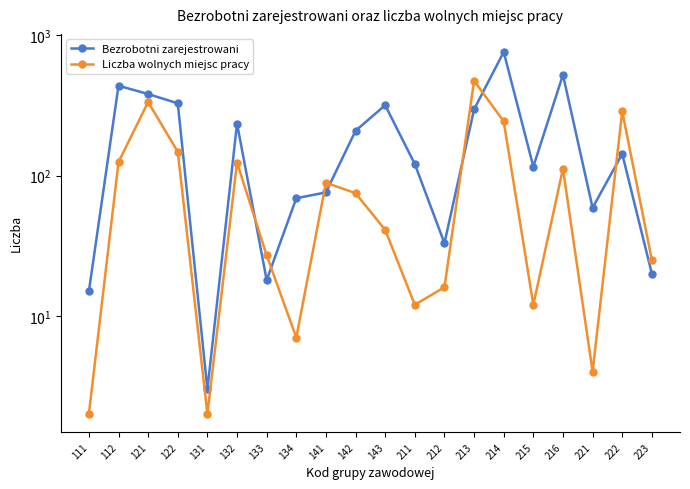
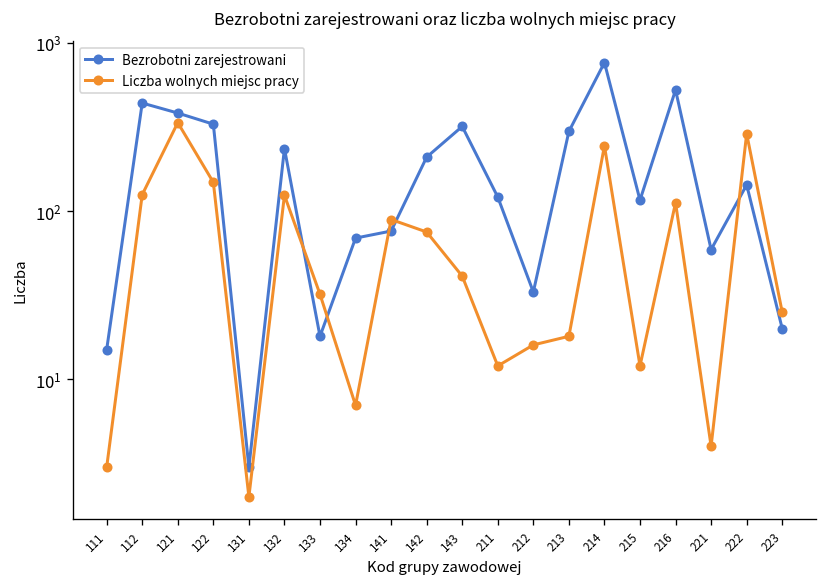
  {
    "Bezrobotni zarejestrowani": {
      "111": 15,
      "112": 440,
      "121": 380,
      "122": 330,
      "131": 3,
      "132": 240,
      "133": 18,
      "134": 70,
      "141": 80,
      "142": 210,
      "143": 320,
      "211": 120,
      "212": 33,
      "213": 300,
      "214": 800,
      "215": 120,
      "216": 520,
      "221": 59,
      "222": 140,
      "223": 20
    },
    "Liczba wolnych miejsc pracy": {
-     "111": 2,
+     "111": 3,
      "112": 130,
      "121": 340,
      "122": 150,
      "131": 2,
      "132": 120,
-     "133": 27,
+     "133": 32,
      "134": 7,
      "141": 90,
      "142": 80,
      "143": 41,
      "211": 12,
      "212": 16,
-     "213": 480,
+     "213": 18,
      "214": 240,
      "215": 12,
      "216": 110,
      "221": 4,
      "222": 290,
      "223": 25
    }
  }
